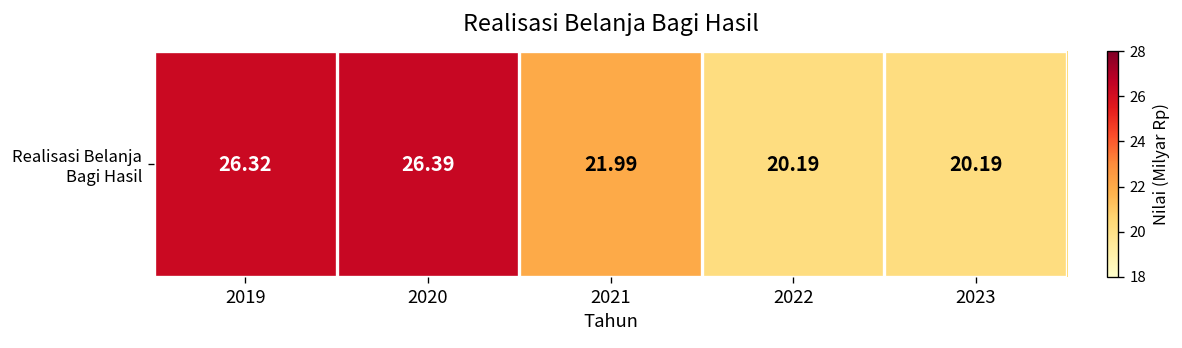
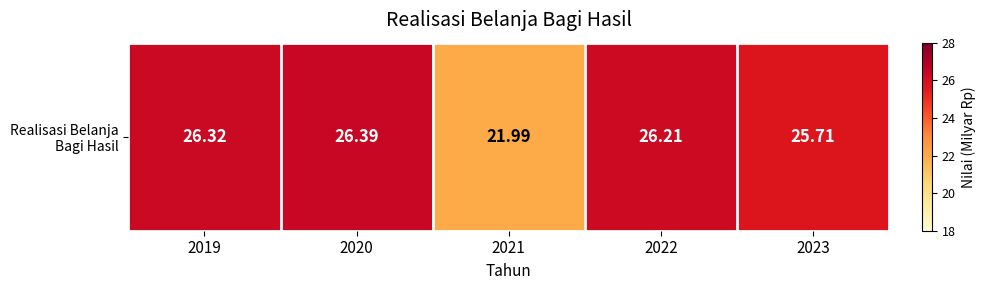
  {
    "Realisasi Belanja Bagi Hasil": {
      "2019": 26.32,
      "2020": 26.39,
      "2021": 21.99,
-     "2022": 20.19,
-     "2023": 20.19
+     "2022": 26.21,
+     "2023": 25.71
    }
  }
